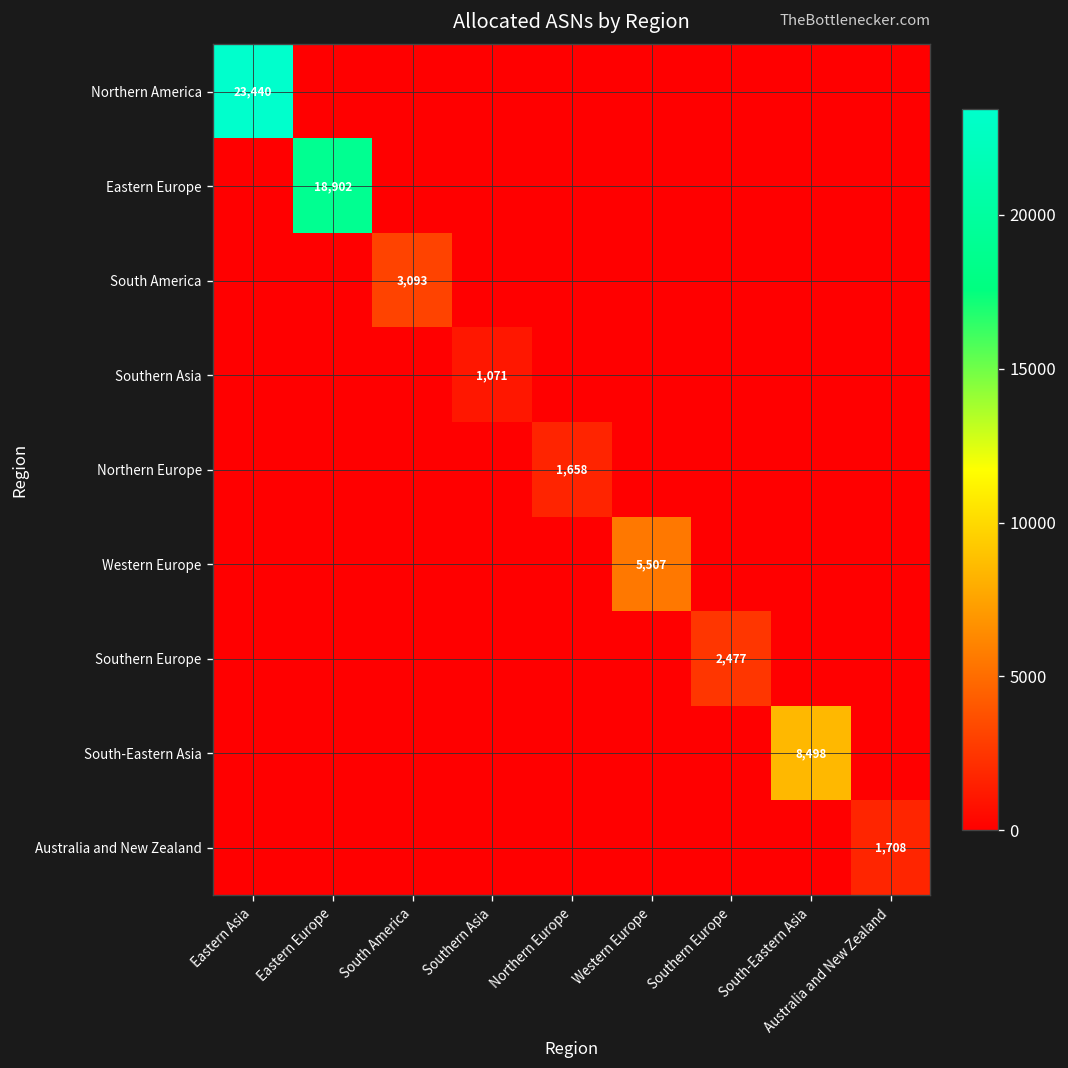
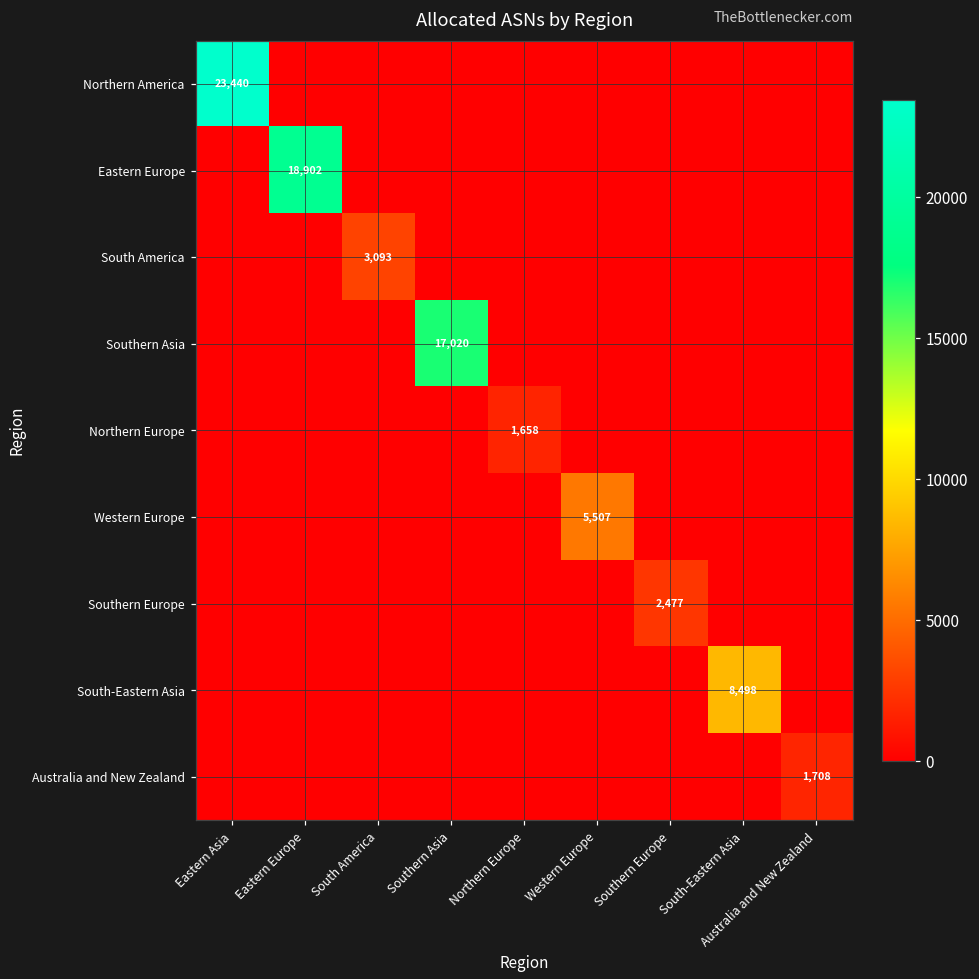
  {
    "Northern America": {
      "Eastern Asia": "23,440"
    },
    "Eastern Europe": {
      "Eastern Europe": "18,902"
    },
    "South America": {
      "South America": "3,093"
    },
    "Southern Asia": {
-     "Southern Asia": "1,071"
+     "Southern Asia": "17,020"
    },
    "Northern Europe": {
      "Northern Europe": "1,658"
    },
    "Western Europe": {
      "Western Europe": "5,507"
    },
    "Southern Europe": {
      "Southern Europe": "2,477"
    },
    "South-Eastern Asia": {
      "South-Eastern Asia": "8,498"
    },
    "Australia and New Zealand": {
      "Australia and New Zealand": "1,708"
    }
  }
